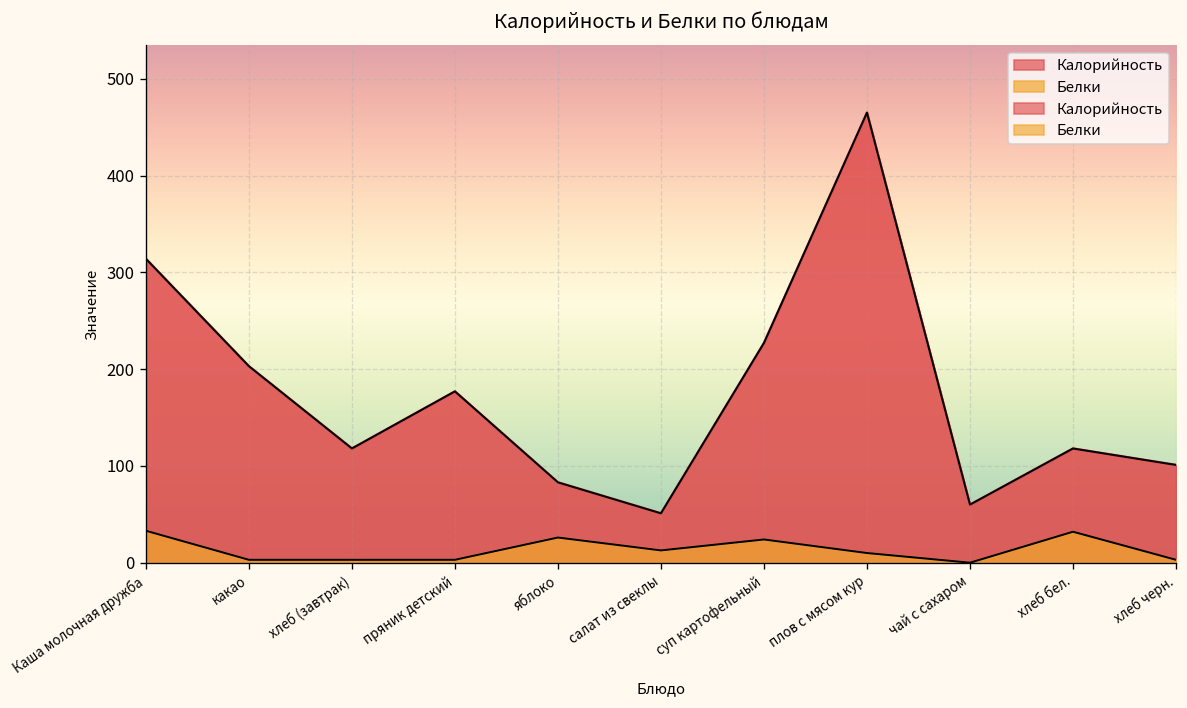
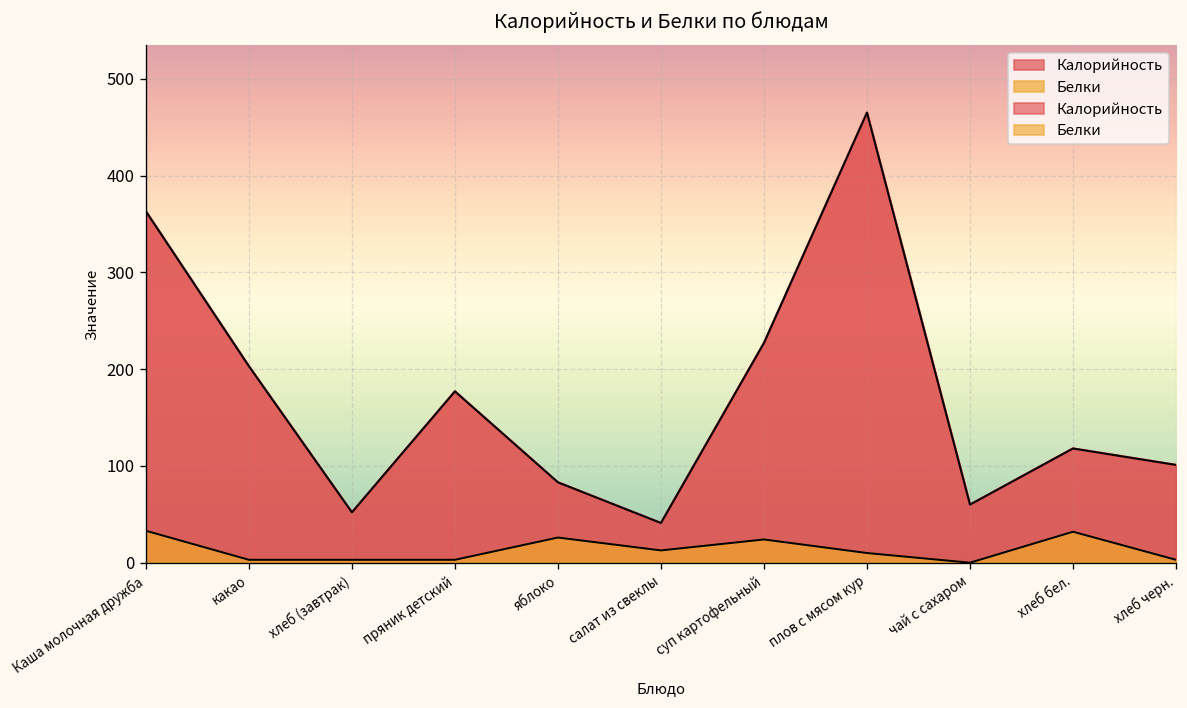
  {
    "Калорийность": {
-     "Каша молочная дружба": 310,
+     "Каша молочная дружба": 360,
      "какао": 200,
-     "хлеб (завтрак)": 120,
+     "хлеб (завтрак)": 50,
      "пряник детский": 180,
      "яблоко": 80,
-     "салат из свеклы": 50,
+     "салат из свеклы": 40,
      "суп картофельный": 230,
      "плов с мясом кур": 470,
      "чай с сахаром": 60,
      "хлеб бел.": 120,
      "хлеб черн.": 100
    },
    "Белки": {
      "Каша молочная дружба": 30,
      "какао": 0,
      "хлеб (завтрак)": 0,
      "пряник детский": 0,
      "яблоко": 30,
      "салат из свеклы": 10,
      "суп картофельный": 20,
      "плов с мясом кур": 10,
      "чай с сахаром": 0,
      "хлеб бел.": 30,
      "хлеб черн.": 0
    }
  }
